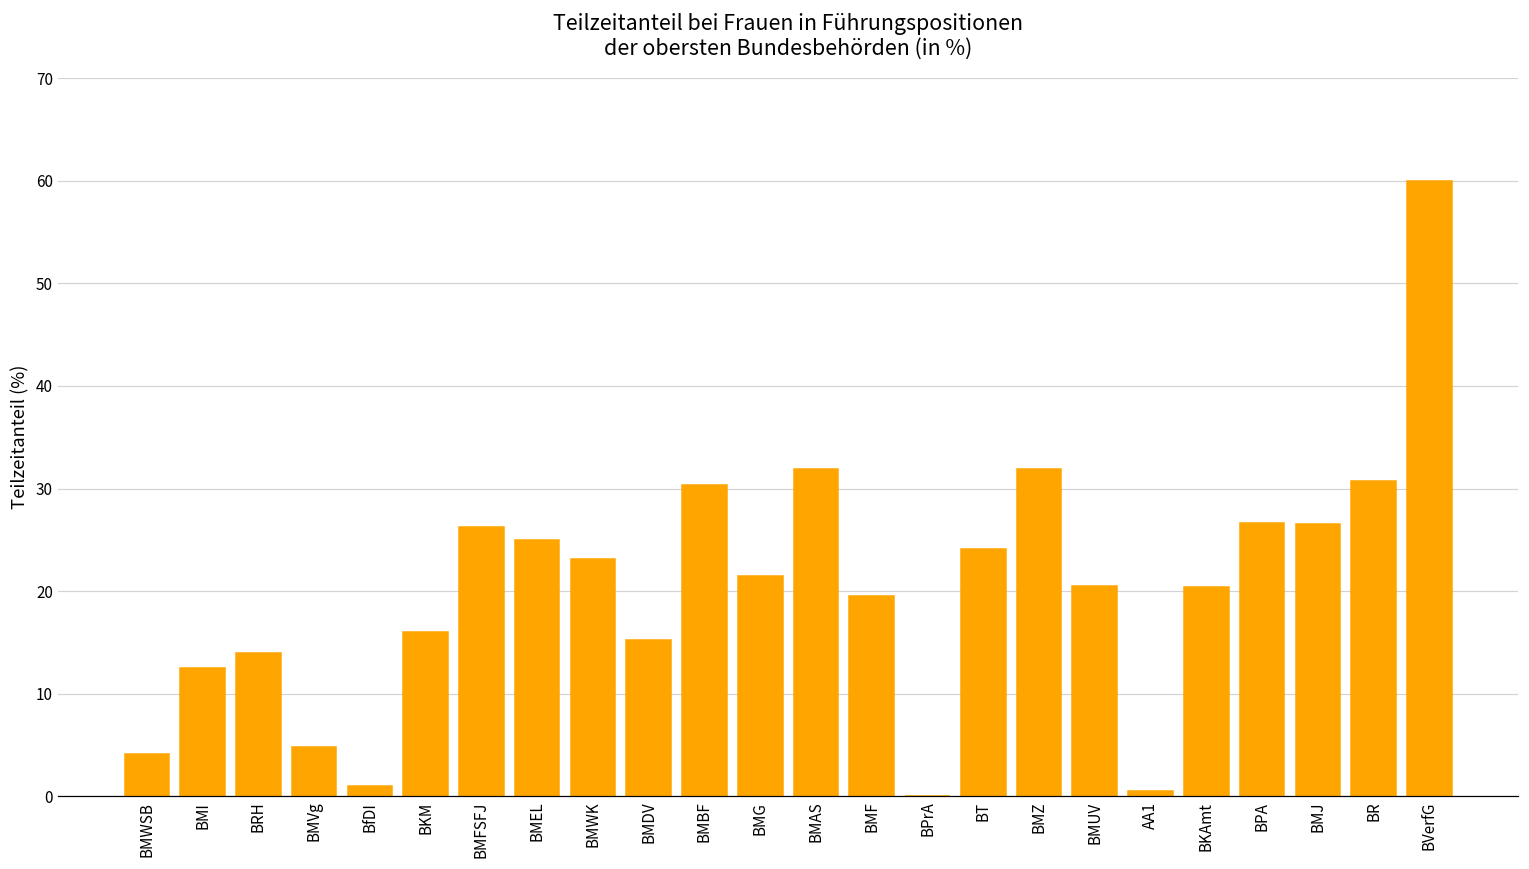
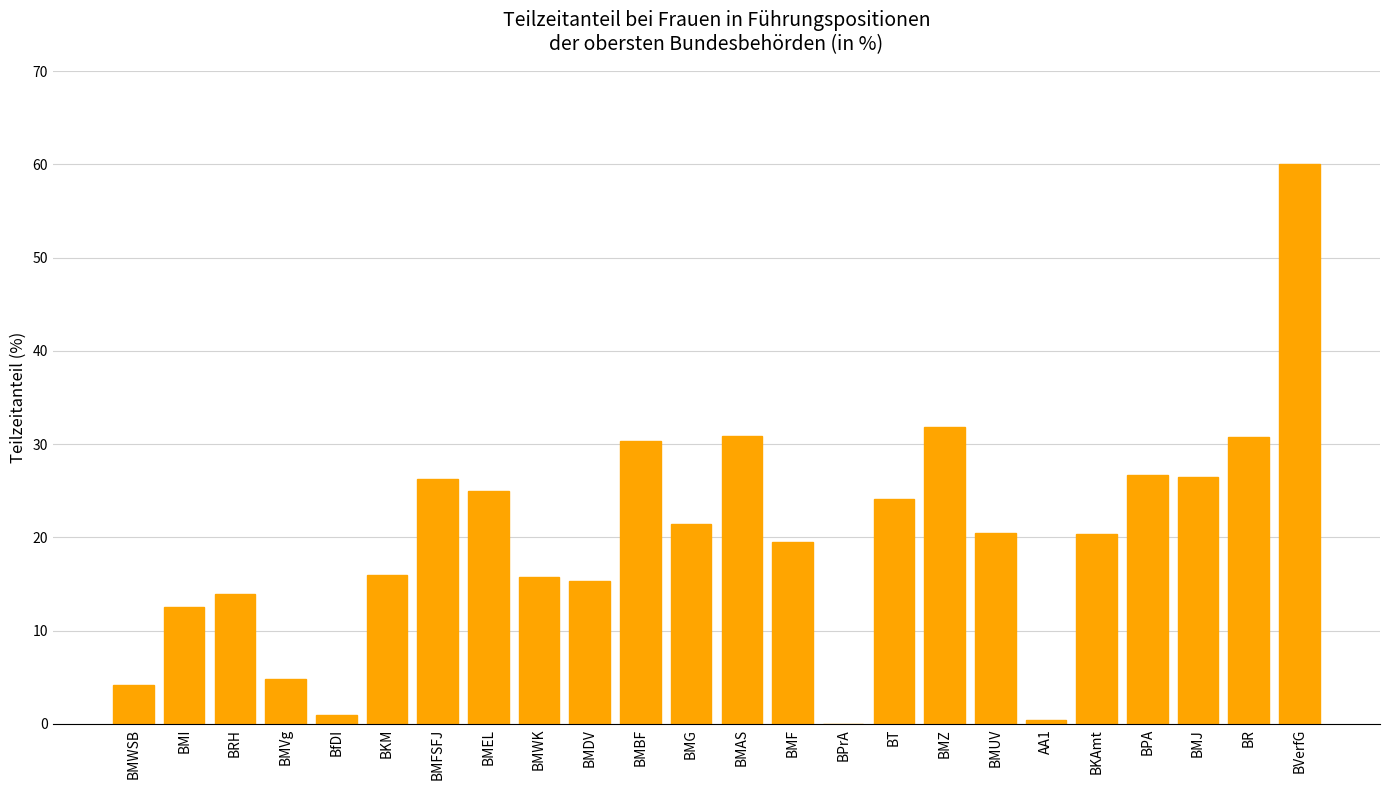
  {
    "BMWSB": 4,
    "BMI": 13,
    "BRH": 14,
    "BMVg": 5,
    "BfDI": 1,
    "BKM": 16,
    "BMFSFJ": 26,
    "BMEL": 25,
-   "BMWK": 23,
+   "BMWK": 16,
    "BMDV": 15,
    "BMBF": 30,
    "BMG": 21,
-   "BMAS": 32,
+   "BMAS": 31,
    "BMF": 19,
    "BPrA": 0,
    "BT": 24,
    "BMZ": 32,
    "BMUV": 21,
    "AA1": 0,
    "BKAmt": 20,
    "BPA": 27,
    "BMJ": 27,
    "BR": 31,
    "BVerfG": 60
  }
